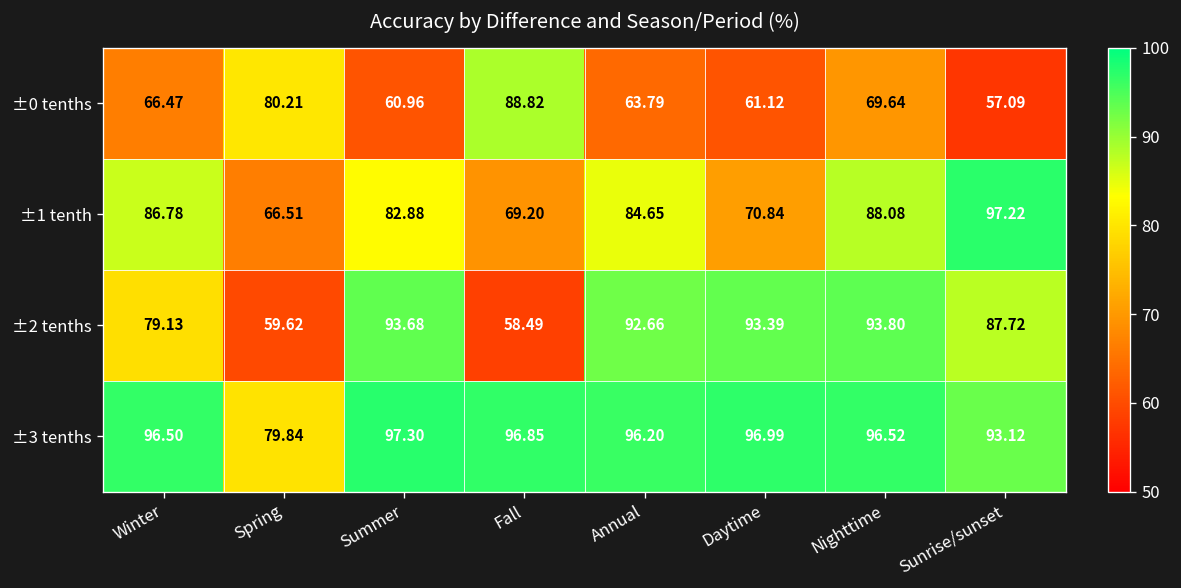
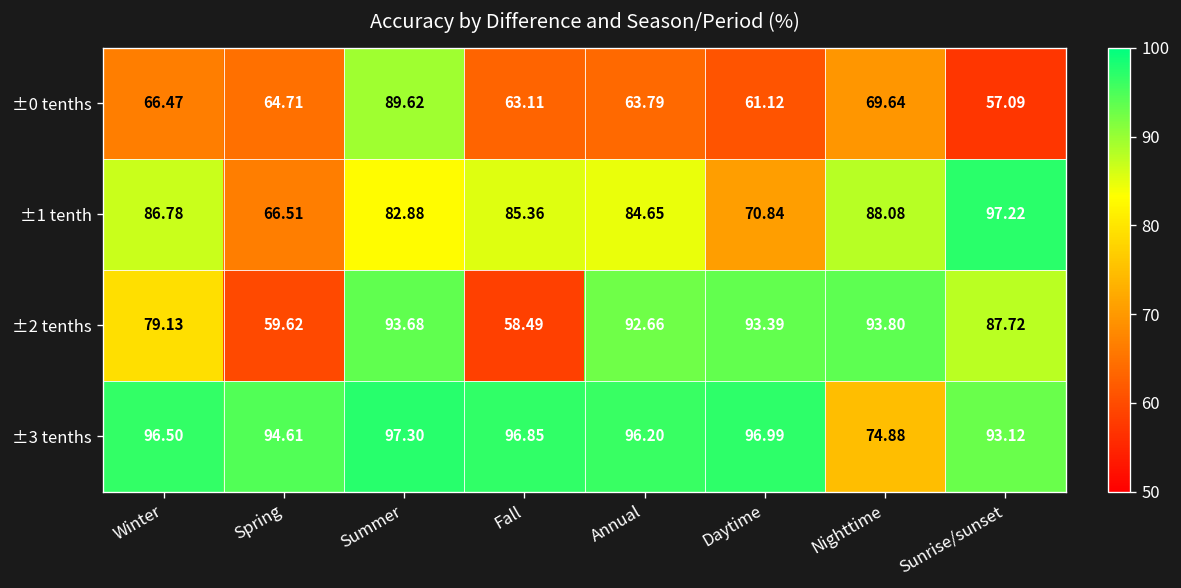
  {
    "±0 tenths": {
      "Winter": 66.47,
-     "Spring": 80.21,
-     "Summer": 60.96,
-     "Fall": 88.82,
+     "Spring": 64.71,
+     "Summer": 89.62,
+     "Fall": 63.11,
      "Annual": 63.79,
      "Daytime": 61.12,
      "Nighttime": 69.64,
      "Sunrise/sunset": 57.09
    },
    "±1 tenth": {
      "Winter": 86.78,
      "Spring": 66.51,
      "Summer": 82.88,
-     "Fall": 69.20,
+     "Fall": 85.36,
      "Annual": 84.65,
      "Daytime": 70.84,
      "Nighttime": 88.08,
      "Sunrise/sunset": 97.22
    },
    "±2 tenths": {
      "Winter": 79.13,
      "Spring": 59.62,
      "Summer": 93.68,
      "Fall": 58.49,
      "Annual": 92.66,
      "Daytime": 93.39,
      "Nighttime": 93.80,
      "Sunrise/sunset": 87.72
    },
    "±3 tenths": {
      "Winter": 96.50,
-     "Spring": 79.84,
+     "Spring": 94.61,
      "Summer": 97.30,
      "Fall": 96.85,
      "Annual": 96.20,
      "Daytime": 96.99,
-     "Nighttime": 96.52,
+     "Nighttime": 74.88,
      "Sunrise/sunset": 93.12
    }
  }
